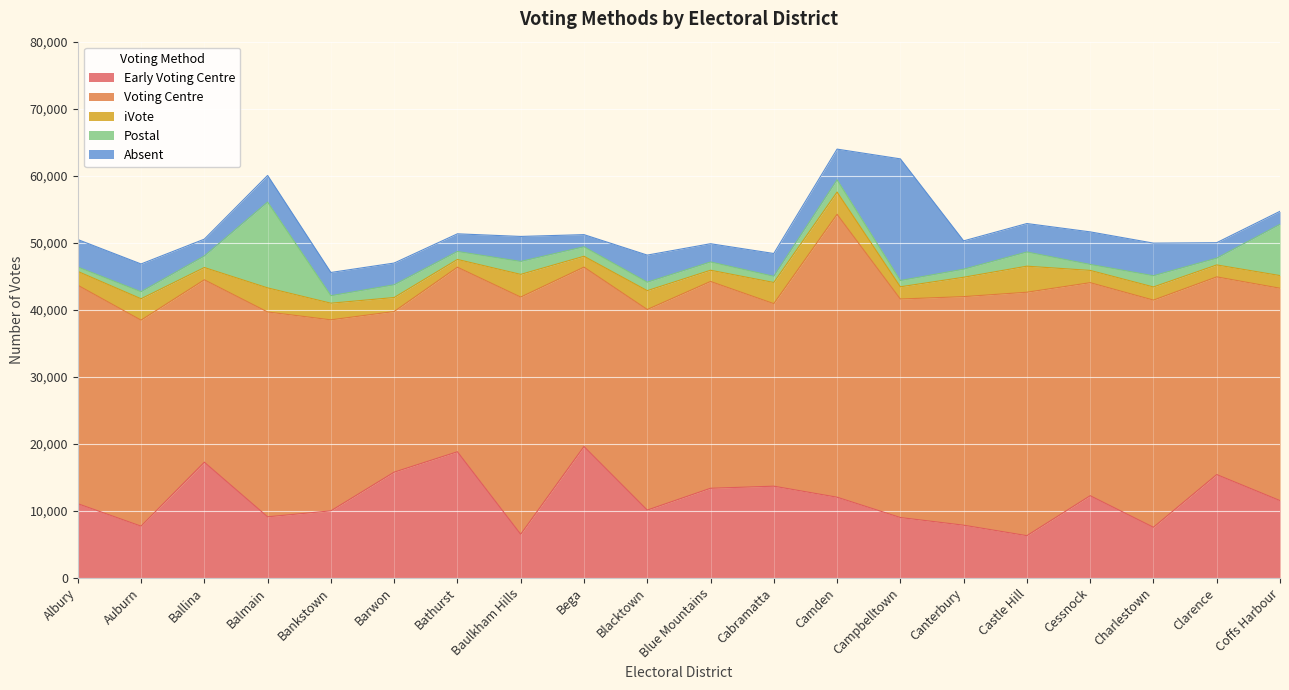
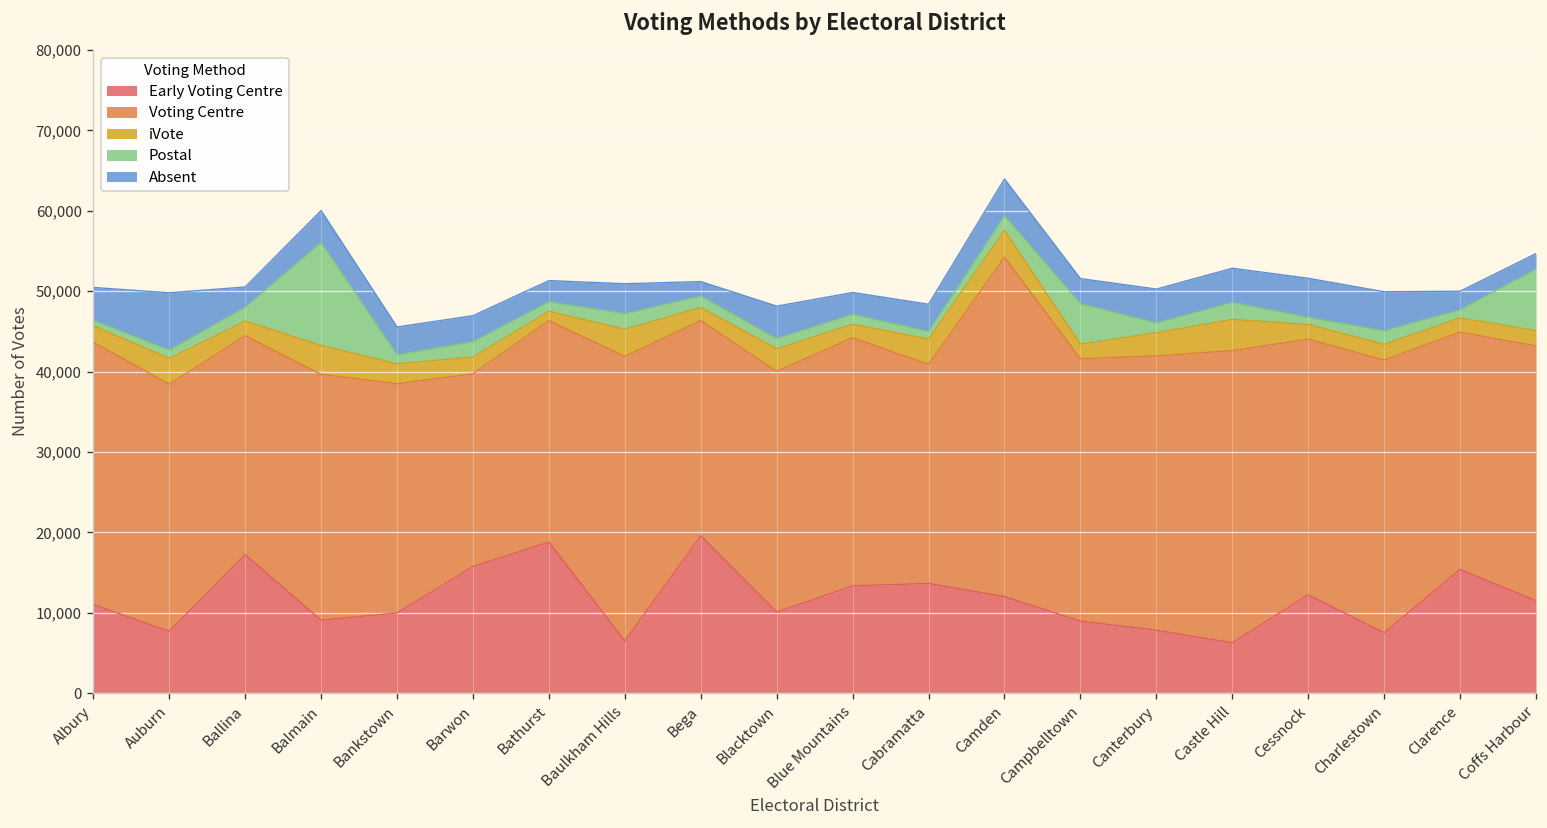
  {
    "Postal": {
      "Albury": "1,000",
      "Auburn": "1,000",
      "Ballina": "2,000",
      "Balmain": "13,000",
      "Bankstown": "1,000",
      "Barwon": "2,000",
      "Bathurst": "1,000",
      "Baulkham Hills": "2,000",
      "Bega": "1,000",
      "Blacktown": "1,000",
      "Blue Mountains": "1,000",
      "Cabramatta": "1,000",
      "Camden": "2,000",
-     "Campbelltown": "1,000",
+     "Campbelltown": "5,000",
      "Canterbury": "1,000",
      "Castle Hill": "2,000",
      "Cessnock": "1,000",
      "Charlestown": "2,000",
      "Clarence": "1,000",
      "Coffs Harbour": "8,000"
    },
    "Absent": {
      "Albury": "4,000",
-     "Auburn": "4,000",
+     "Auburn": "7,000",
      "Ballina": "3,000",
      "Balmain": "4,000",
      "Bankstown": "3,000",
      "Barwon": "3,000",
      "Bathurst": "3,000",
      "Baulkham Hills": "4,000",
      "Bega": "2,000",
      "Blacktown": "4,000",
      "Blue Mountains": "3,000",
      "Cabramatta": "3,000",
      "Camden": "5,000",
-     "Campbelltown": "18,000",
+     "Campbelltown": "3,000",
      "Canterbury": "4,000",
      "Castle Hill": "4,000",
      "Cessnock": "5,000",
      "Charlestown": "5,000",
      "Clarence": "2,000",
      "Coffs Harbour": "2,000"
    }
  }
